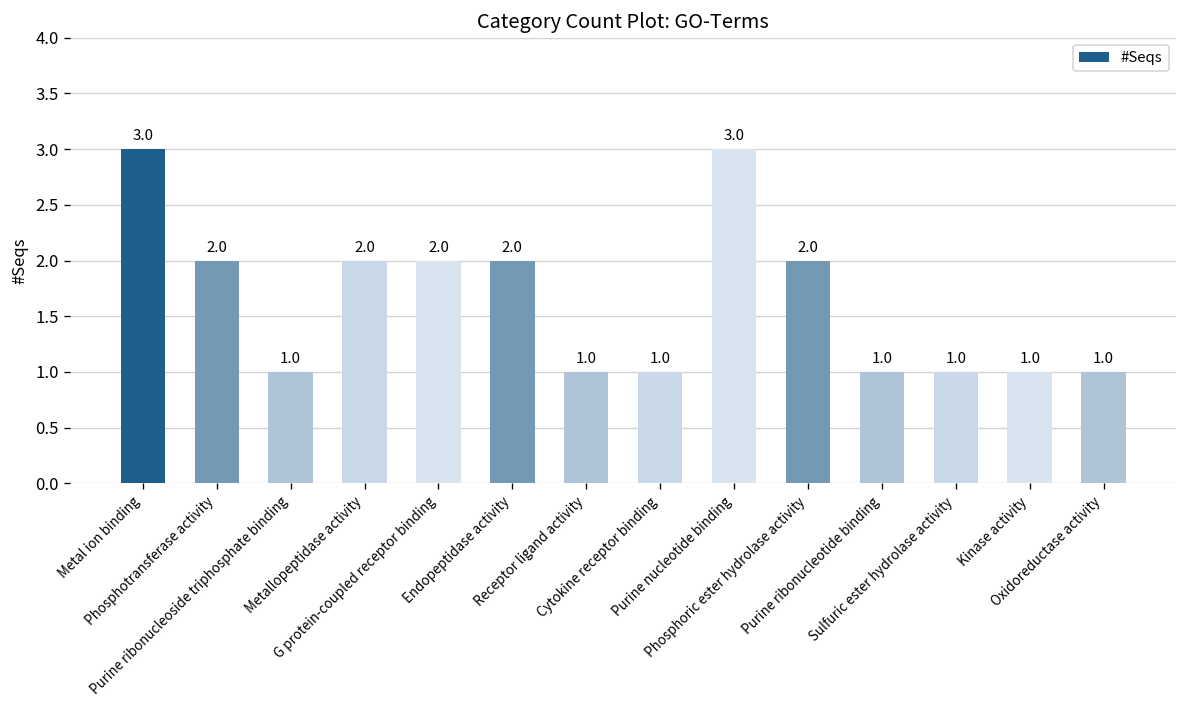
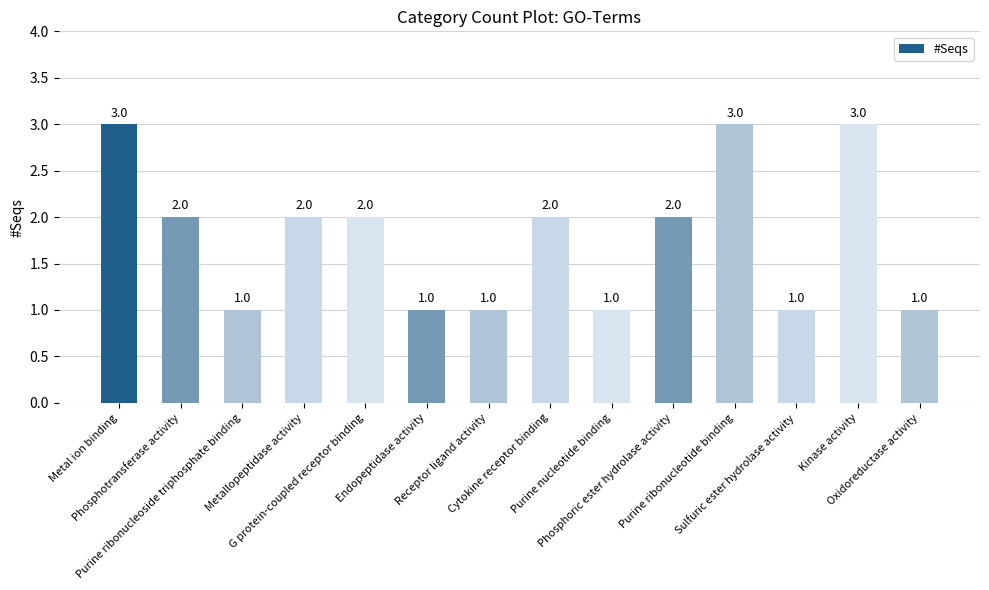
  {
    "Metal ion binding": 3.0,
    "Phosphotransferase activity": 2.0,
    "Purine ribonucleoside triphosphate binding": 1.0,
    "Metallopeptidase activity": 2.0,
    "G protein-coupled receptor binding": 2.0,
-   "Endopeptidase activity": 2.0,
+   "Endopeptidase activity": 1.0,
    "Receptor ligand activity": 1.0,
-   "Cytokine receptor binding": 1.0,
-   "Purine nucleotide binding": 3.0,
+   "Cytokine receptor binding": 2.0,
+   "Purine nucleotide binding": 1.0,
    "Phosphoric ester hydrolase activity": 2.0,
-   "Purine ribonucleotide binding": 1.0,
+   "Purine ribonucleotide binding": 3.0,
    "Sulfuric ester hydrolase activity": 1.0,
-   "Kinase activity": 1.0,
+   "Kinase activity": 3.0,
    "Oxidoreductase activity": 1.0
  }
